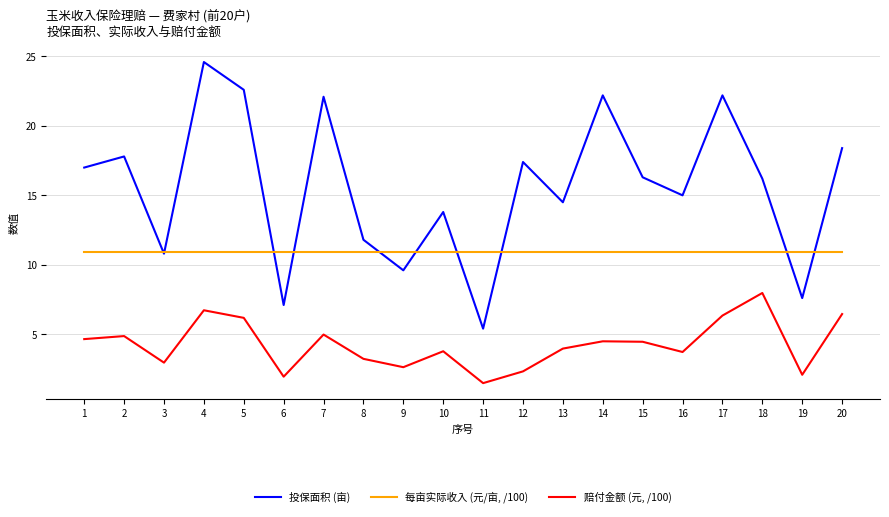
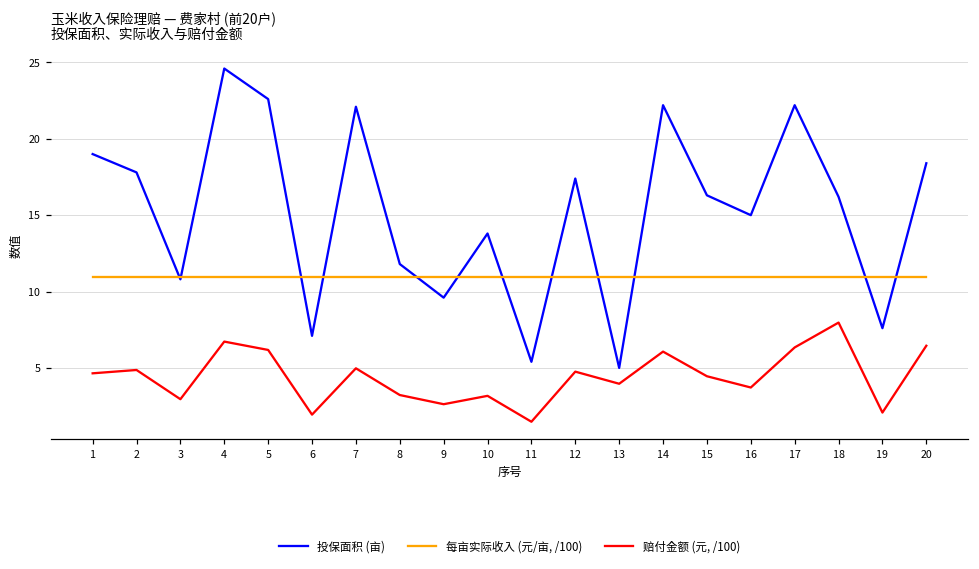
  {
    "投保面积 (亩)": {
-     "1": 17,
+     "1": 19,
      "2": 17.8,
      "4": 24.6,
      "5": 22.6,
      "6": 7.1,
      "7": 22.1,
      "8": 11.8,
      "9": 9.6,
      "10": 13.8,
      "11": 5.4,
      "12": 17.4,
-     "13": 14.5,
+     "13": 5.0,
      "14": 22.2,
      "15": 16.3,
      "16": 15.0,
      "17": 22.2,
      "18": 16.2,
      "19": 7.6,
      "20": 18.4
    },
    "每亩实际收入 (元/亩, /100)": {
      "1": 10.9,
      "2": 10.9,
      "4": 10.9,
      "5": 10.9,
      "6": 10.9,
      "7": 10.9,
      "8": 10.9,
      "9": 10.9,
      "10": 10.9,
      "11": 10.9,
      "12": 10.9,
      "13": 10.9,
      "14": 10.9,
      "15": 10.9,
      "16": 10.9,
      "17": 10.9,
      "18": 10.9,
      "19": 10.9,
      "20": 10.9
    },
    "赔付金额 (元, /100)": {
      "1": 4.6,
      "2": 4.9,
      "3": 3.0,
      "4": 6.7,
      "5": 6.2,
      "6": 1.9,
      "7": 5.0,
      "8": 3.2,
      "9": 2.6,
-     "10": 3.8,
+     "10": 3.2,
      "11": 1.5,
-     "12": 2.3,
+     "12": 4.8,
      "13": 4.0,
-     "14": 4.5,
+     "14": 6.1,
      "15": 4.5,
      "16": 3.7,
      "17": 6.3,
      "18": 8.0,
      "19": 2.1,
      "20": 6.5
    }
  }
